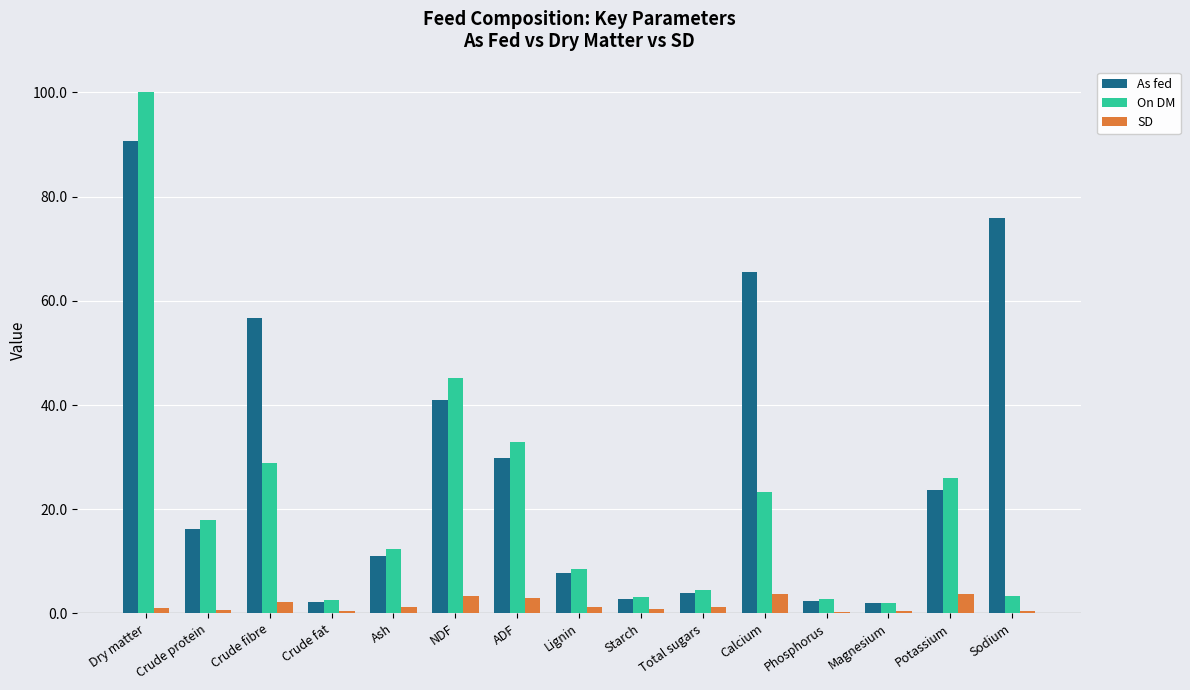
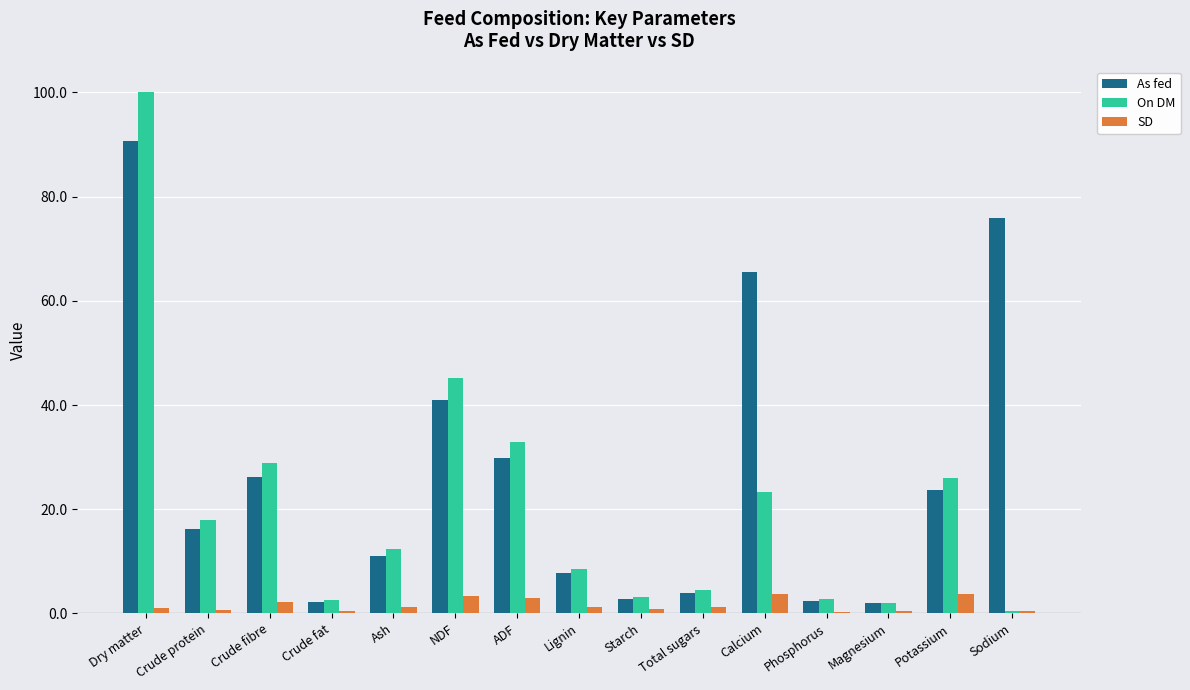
  {
    "As fed": {
      "Dry matter": 91,
      "Crude protein": 16,
-     "Crude fibre": 57,
+     "Crude fibre": 26,
      "Crude fat": 2,
      "Ash": 11,
      "NDF": 41,
      "ADF": 30,
      "Lignin": 8,
      "Starch": 3,
      "Total sugars": 4,
      "Calcium": 66,
      "Phosphorus": 2,
      "Magnesium": 2,
      "Potassium": 24,
      "Sodium": 76
    },
    "On DM": {
      "Dry matter": 100,
      "Crude protein": 18,
      "Crude fibre": 29,
      "Crude fat": 3,
      "Ash": 12,
      "NDF": 45,
      "ADF": 33,
      "Lignin": 9,
      "Starch": 3,
      "Total sugars": 4,
      "Calcium": 23,
      "Phosphorus": 3,
      "Magnesium": 2,
      "Potassium": 26,
-     "Sodium": 3
+     "Sodium": 0
    },
    "SD": {
      "Dry matter": 1,
      "Crude protein": 1,
      "Crude fibre": 2,
      "Crude fat": 1,
      "Ash": 1,
      "NDF": 3,
      "ADF": 3,
      "Lignin": 1,
      "Starch": 1,
      "Total sugars": 1,
      "Calcium": 4,
      "Magnesium": 1,
      "Potassium": 4,
      "Sodium": 1
    }
  }
